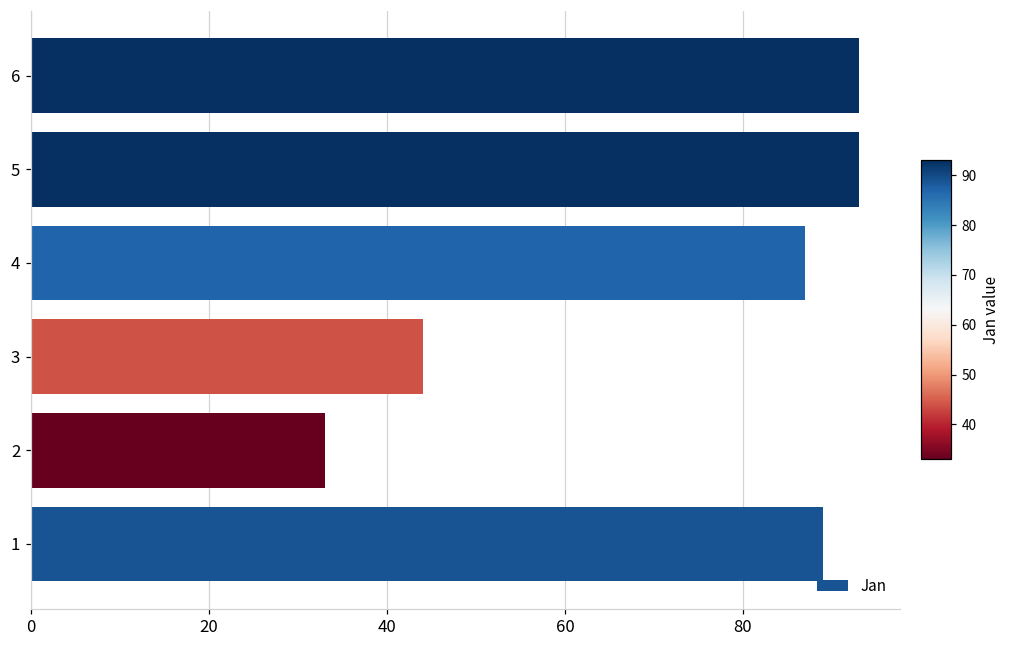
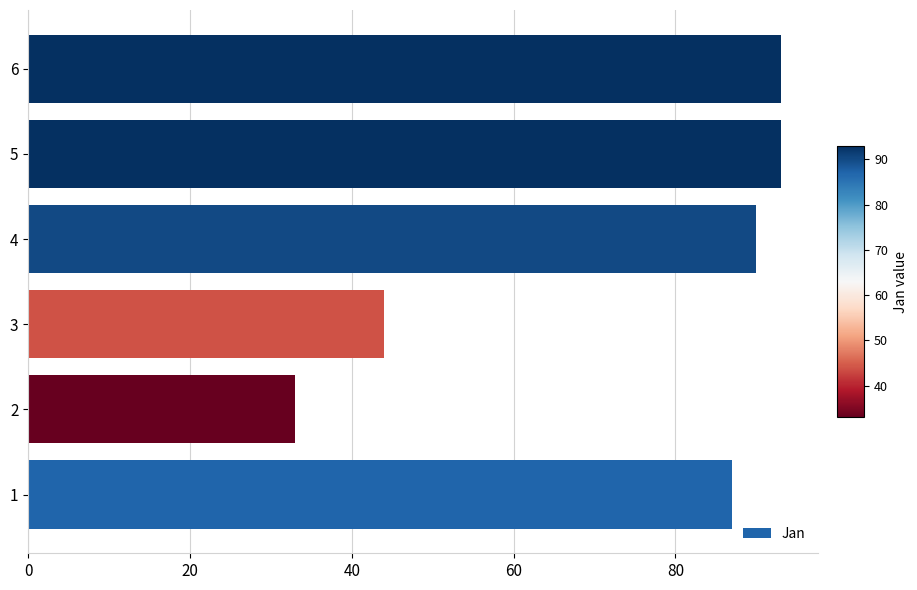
  {
    "6": 93,
    "5": 93,
-   "4": 87,
+   "4": 90,
    "3": 44,
    "2": 33,
-   "1": 89
+   "1": 87
  }
